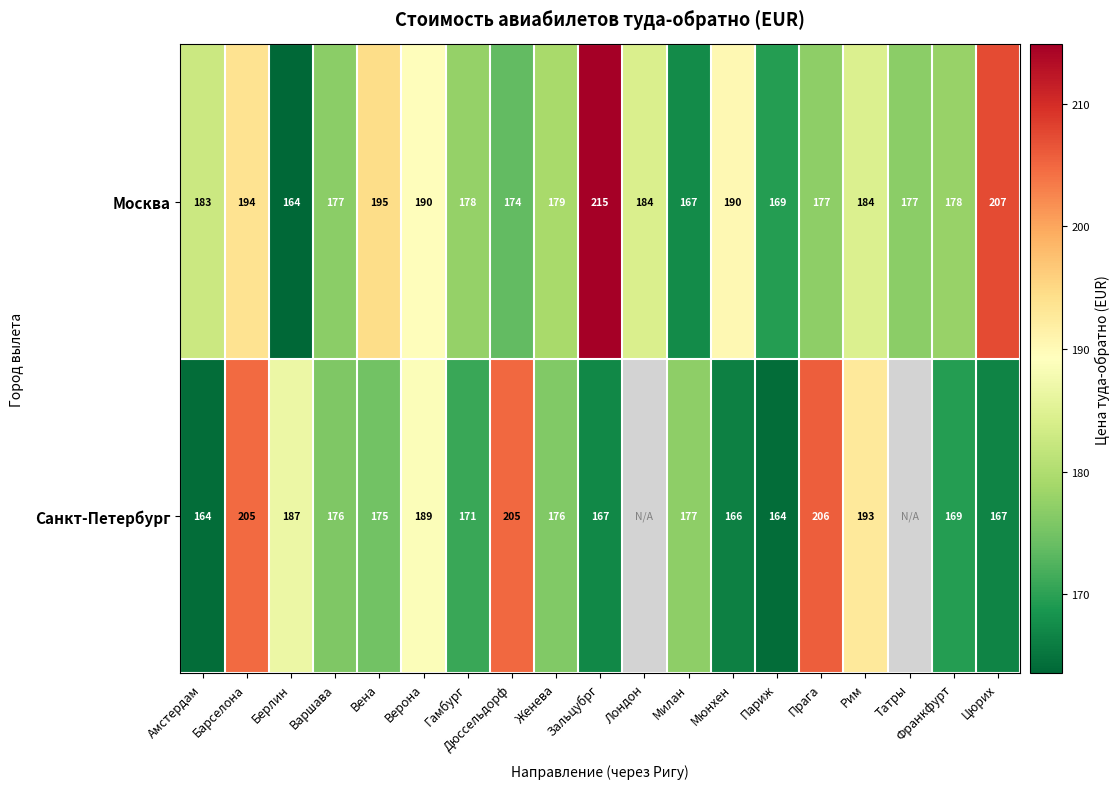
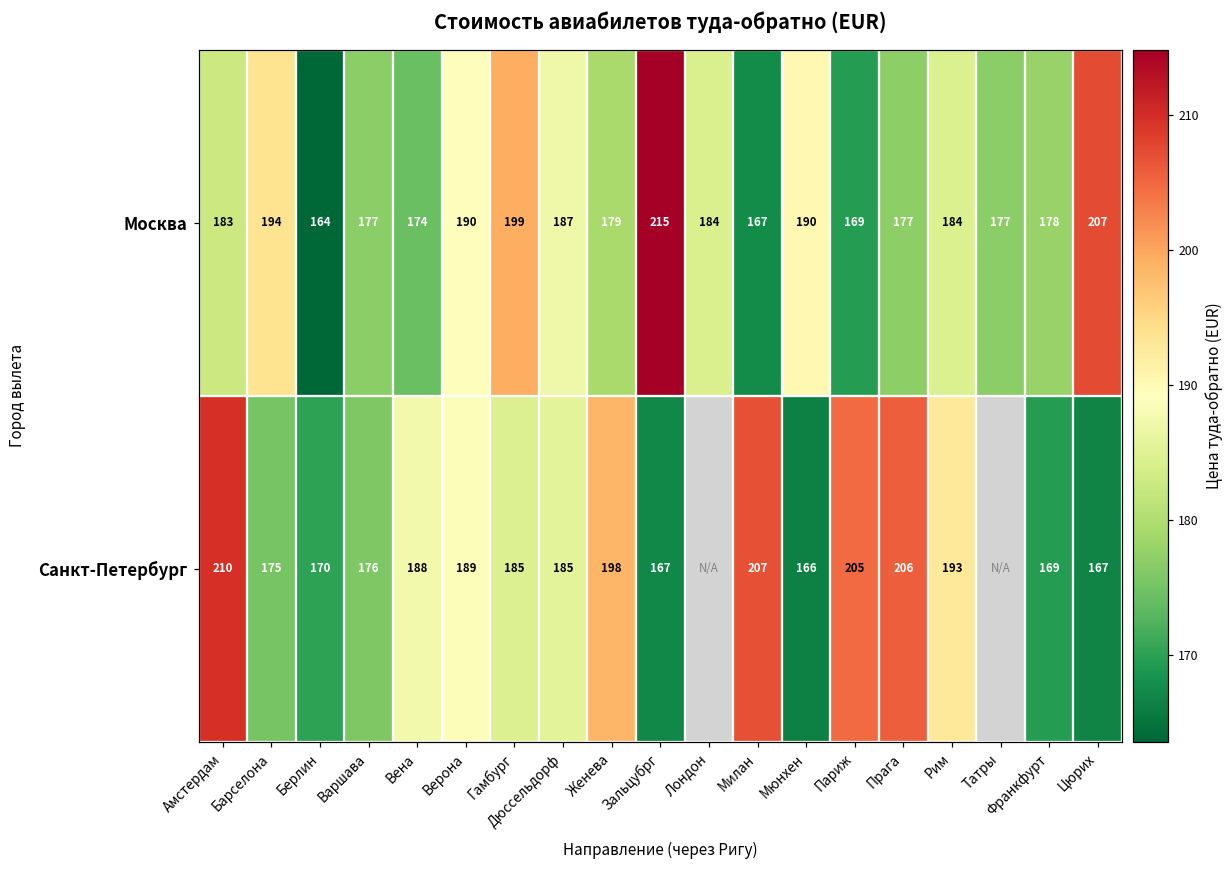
  {
    "Москва": {
      "Амстердам": 183,
      "Барселона": 194,
      "Берлин": 164,
      "Варшава": 177,
-     "Вена": 195,
+     "Вена": 174,
      "Верона": 190,
-     "Гамбург": 178,
-     "Дюссельдорф": 174,
+     "Гамбург": 199,
+     "Дюссельдорф": 187,
      "Женева": 179,
      "Зальцубрг": 215,
      "Лондон": 184,
      "Милан": 167,
      "Мюнхен": 190,
      "Париж": 169,
      "Прага": 177,
      "Рим": 184,
      "Татры": 177,
      "Франкфурт": 178,
      "Цюрих": 207
    },
    "Санкт-Петербург": {
-     "Амстердам": 164,
-     "Барселона": 205,
-     "Берлин": 187,
+     "Амстердам": 210,
+     "Барселона": 175,
+     "Берлин": 170,
      "Варшава": 176,
-     "Вена": 175,
+     "Вена": 188,
      "Верона": 189,
-     "Гамбург": 171,
-     "Дюссельдорф": 205,
-     "Женева": 176,
+     "Гамбург": 185,
+     "Дюссельдорф": 185,
+     "Женева": 198,
      "Зальцубрг": 167,
-     "Милан": 177,
+     "Милан": 207,
      "Мюнхен": 166,
-     "Париж": 164,
+     "Париж": 205,
      "Прага": 206,
      "Рим": 193,
      "Франкфурт": 169,
      "Цюрих": 167
    }
  }
